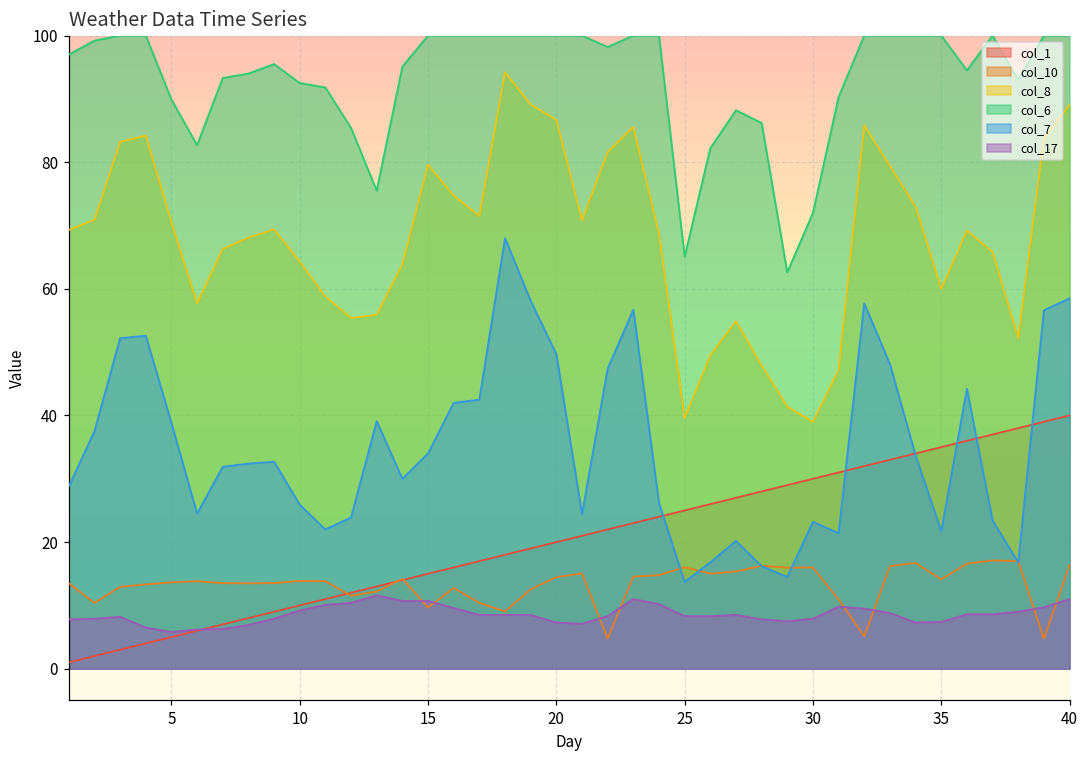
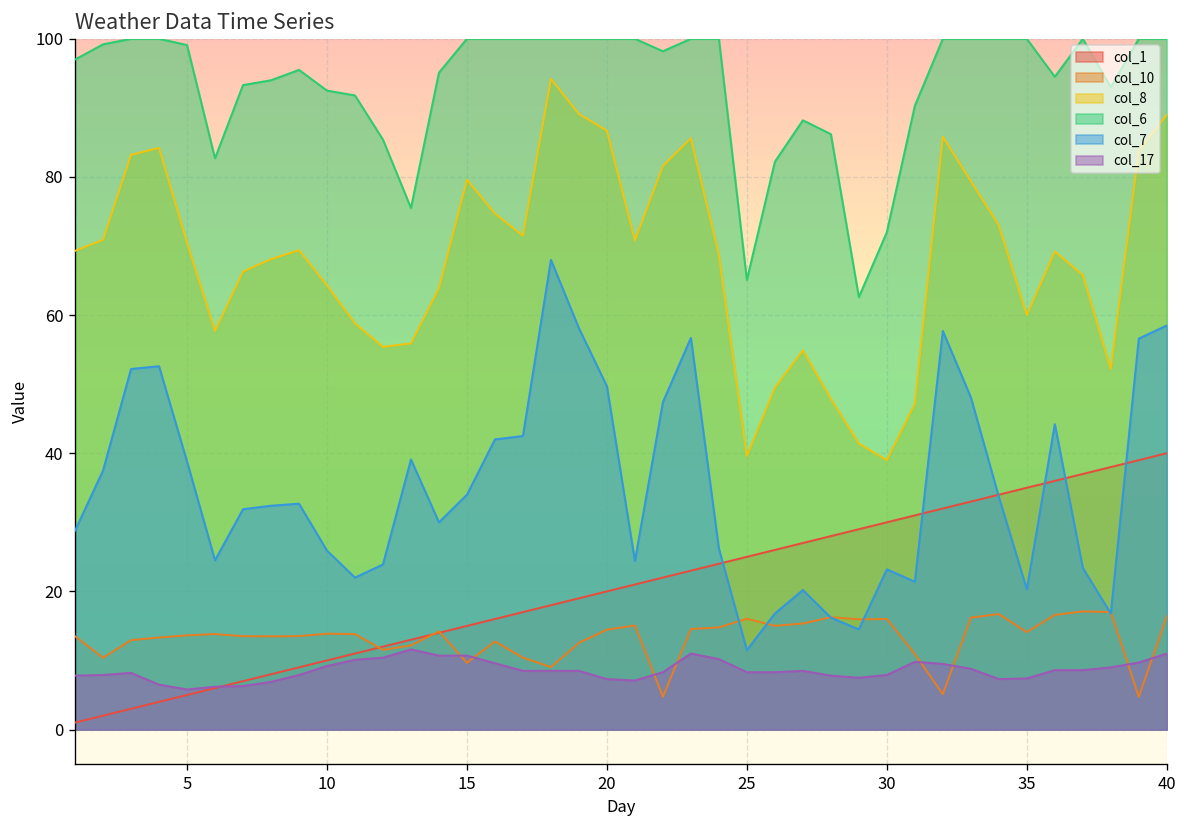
  {
    "col_6": {
-     "5": 90,
+     "5": 99,
      "10": 93,
      "15": 100,
      "20": 100,
      "25": 65,
      "30": 72,
      "35": 100,
      "40": 100
    },
    "col_7": {
      "5": 39,
      "10": 26,
      "15": 34,
      "20": 50,
-     "25": 14,
+     "25": 12,
      "30": 23,
-     "35": 22,
+     "35": 20,
      "40": 59
    },
    "col_17": {
      "5": 6,
      "10": 9,
      "15": 11,
      "20": 7,
      "25": 8,
      "30": 8,
      "35": 7,
      "40": 11
    }
  }
